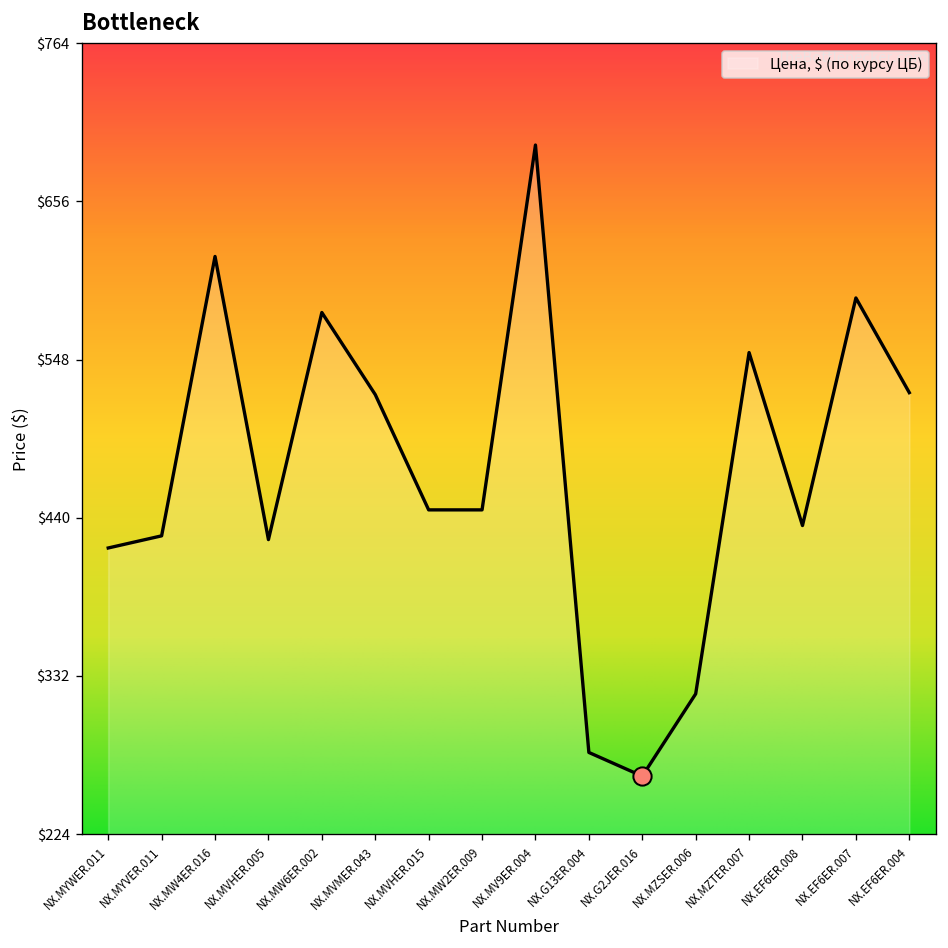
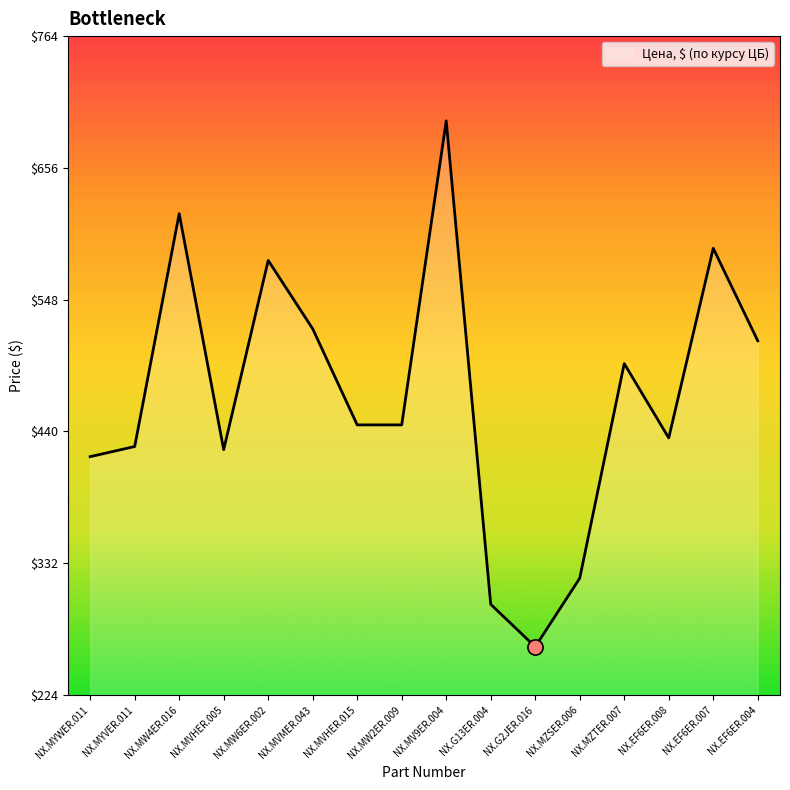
  {
    "Цена, $ (по курсу ЦБ)": {
      "NX.MYWER.011": "$419",
      "NX.MYVER.011": "$427",
      "NX.MW4ER.016": "$618",
      "NX.MVHER.005": "$425",
      "NX.MW6ER.002": "$580",
      "NX.MVMER.043": "$524",
      "NX.MVHER.015": "$445",
      "NX.MW2ER.009": "$445",
      "NX.MV9ER.004": "$694",
-     "NX.G13ER.004": "$280",
+     "NX.G13ER.004": "$298",
      "NX.MZSER.006": "$320",
-     "NX.MZTER.007": "$553",
+     "NX.MZTER.007": "$495",
      "NX.EF6ER.008": "$434",
      "NX.EF6ER.007": "$590",
-     "NX.EF6ER.004": "$525"
+     "NX.EF6ER.004": "$514"
    }
  }
